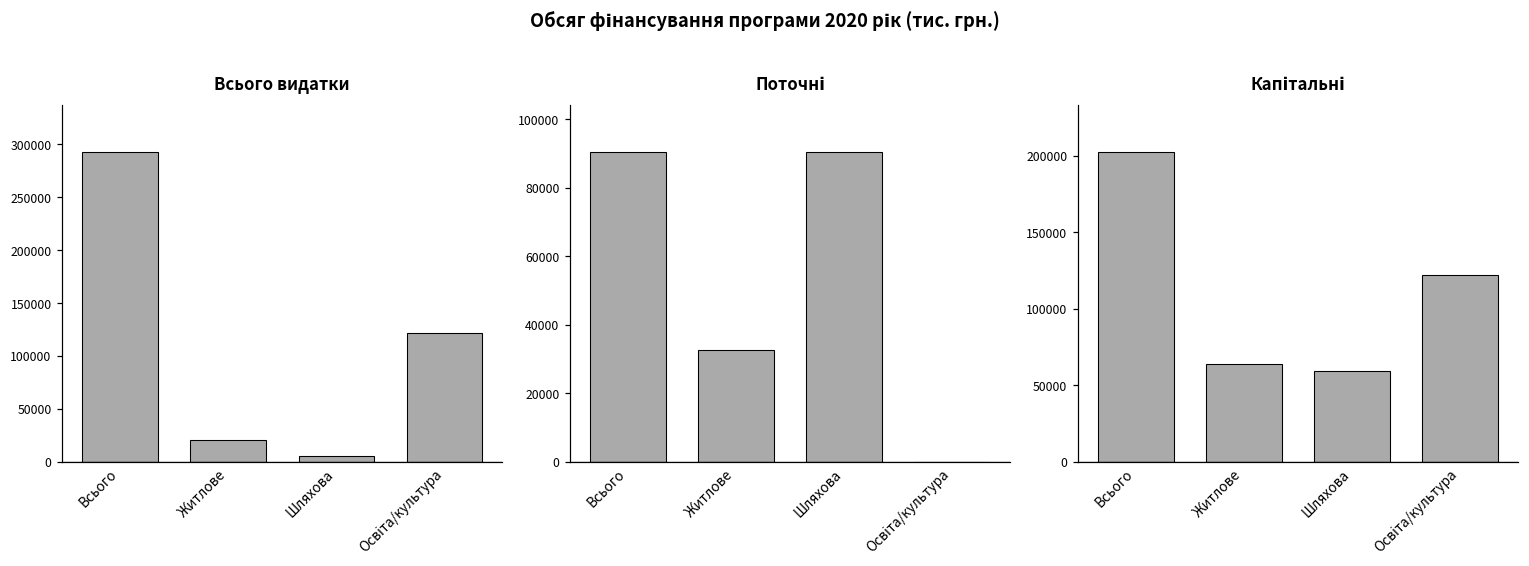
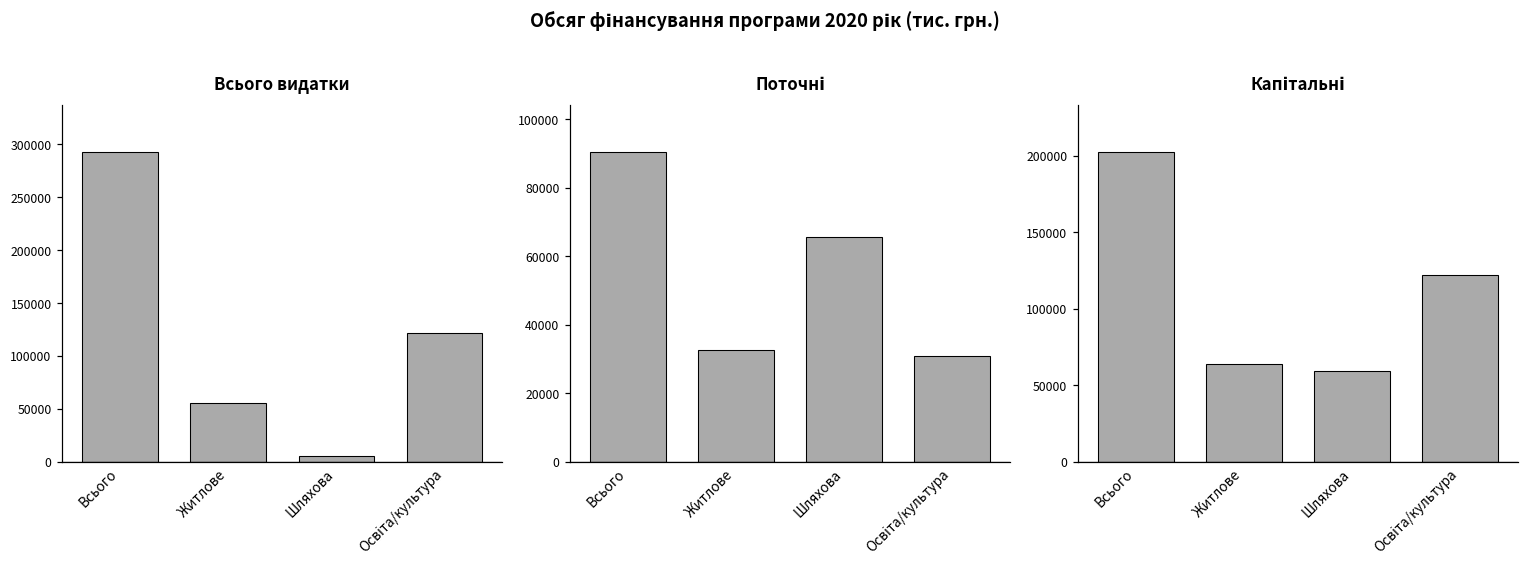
  {
    "Всього видатки": {
      "Всього": 290000,
-     "Житлове": 20000,
+     "Житлове": 60000,
      "Шляхова": 10000,
      "Освіта/культура": 120000
    },
    "Поточні": {
      "Всього": 91000,
      "Житлове": 33000,
-     "Шляхова": 90000,
-     "Освіта/культура": 0
+     "Шляхова": 66000,
+     "Освіта/культура": 31000
    },
    "Капітальні": {
      "Всього": 203000,
      "Житлове": 64000,
      "Шляхова": 59000,
      "Освіта/культура": 122000
    }
  }
